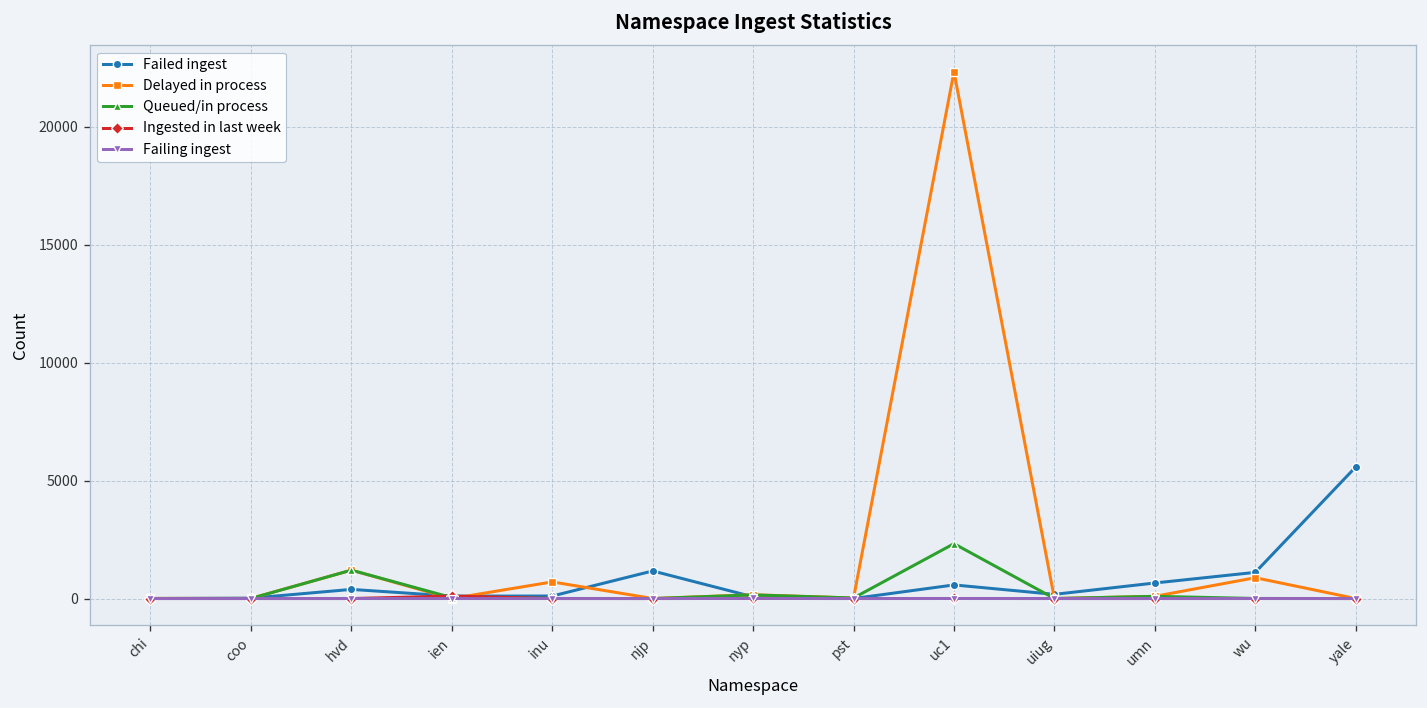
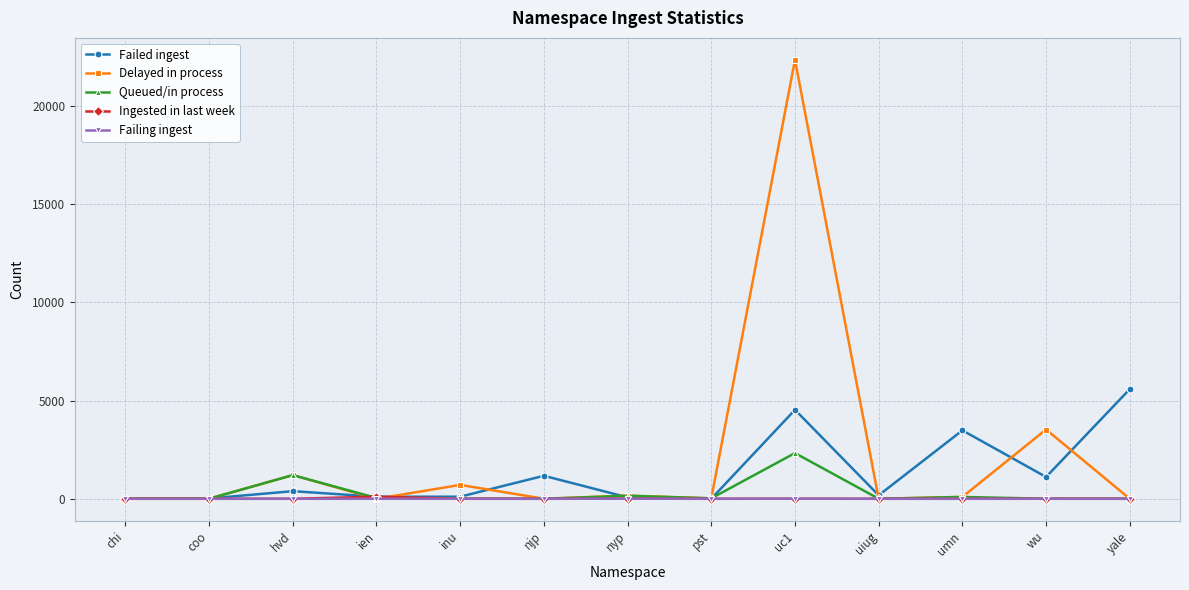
  {
    "Failed ingest": {
      "hvd": 400,
      "njp": 1200,
-     "uc1": 600,
+     "uc1": 4500,
      "uiug": 200,
-     "umn": 700,
+     "umn": 3500,
      "wu": 1100,
      "yale": 5600
    },
    "Delayed in process": {
      "inu": 700,
      "uc1": 22300,
-     "wu": 900
+     "wu": 3500
    },
    "Queued/in process": {
      "uc1": 2300
    }
  }
